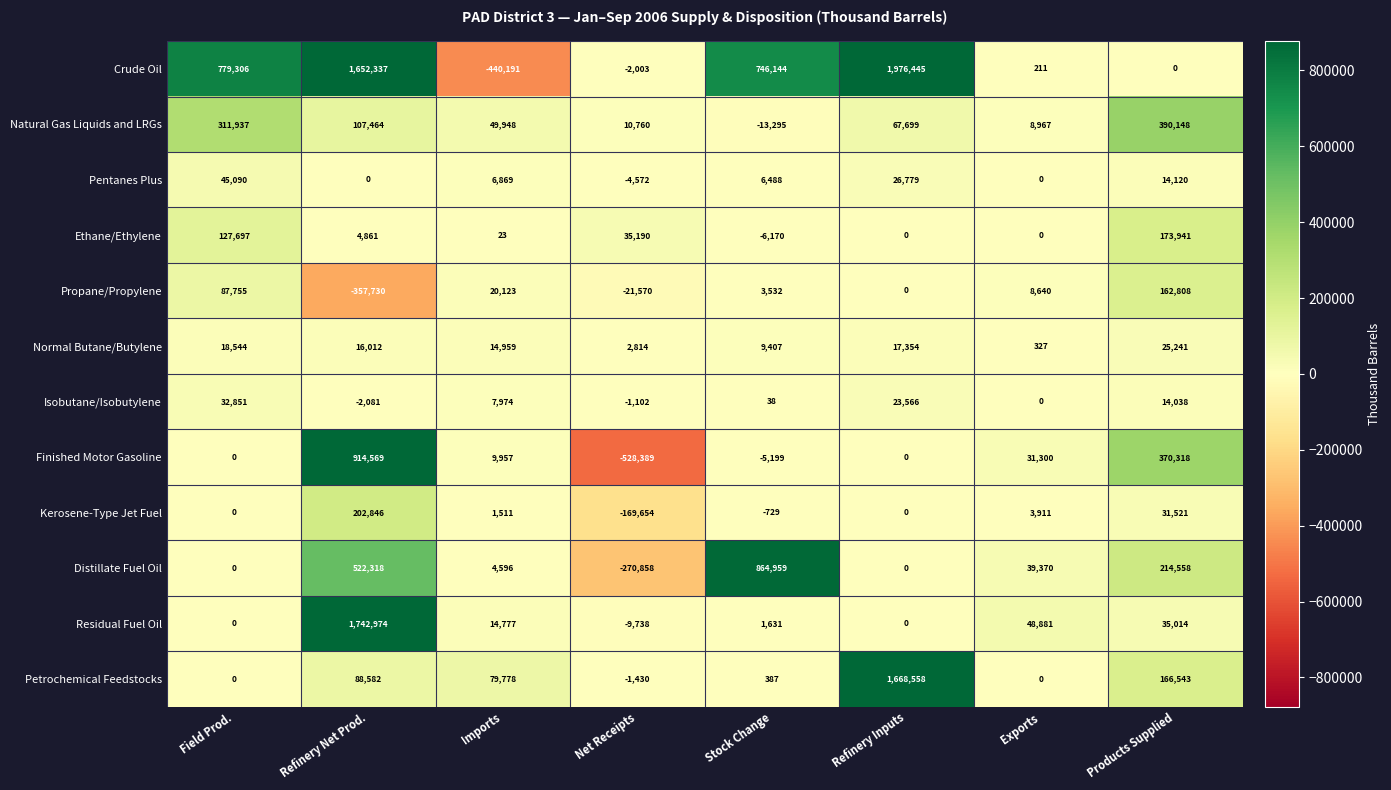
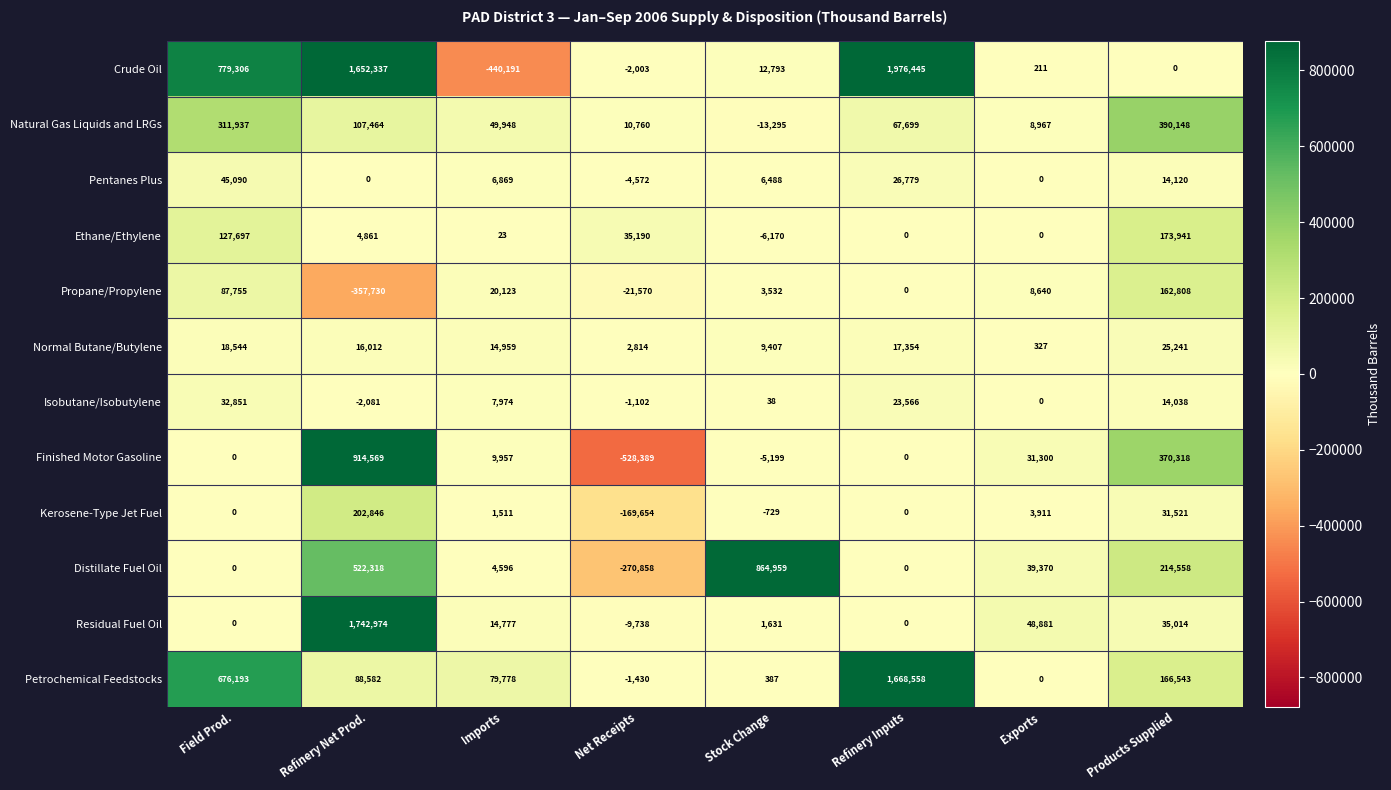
  {
    "Crude Oil": {
      "Field Prod.": "779,306",
      "Refinery Net Prod.": "1,652,337",
      "Imports": "-440,191",
      "Net Receipts": "-2,003",
-     "Stock Change": "746,144",
+     "Stock Change": "12,793",
      "Refinery Inputs": "1,976,445",
      "Exports": "211",
      "Products Supplied": "0"
    },
    "Natural Gas Liquids and LRGs": {
      "Field Prod.": "311,937",
      "Refinery Net Prod.": "107,464",
      "Imports": "49,948",
      "Net Receipts": "10,760",
      "Stock Change": "-13,295",
      "Refinery Inputs": "67,699",
      "Exports": "8,967",
      "Products Supplied": "390,148"
    },
    "Pentanes Plus": {
      "Field Prod.": "45,090",
      "Refinery Net Prod.": "0",
      "Imports": "6,869",
      "Net Receipts": "-4,572",
      "Stock Change": "6,488",
      "Refinery Inputs": "26,779",
      "Exports": "0",
      "Products Supplied": "14,120"
    },
    "Ethane/Ethylene": {
      "Field Prod.": "127,697",
      "Refinery Net Prod.": "4,861",
      "Imports": "23",
      "Net Receipts": "35,190",
      "Stock Change": "-6,170",
      "Refinery Inputs": "0",
      "Exports": "0",
      "Products Supplied": "173,941"
    },
    "Propane/Propylene": {
      "Field Prod.": "87,755",
      "Refinery Net Prod.": "-357,730",
      "Imports": "20,123",
      "Net Receipts": "-21,570",
      "Stock Change": "3,532",
      "Refinery Inputs": "0",
      "Exports": "8,640",
      "Products Supplied": "162,808"
    },
    "Normal Butane/Butylene": {
      "Field Prod.": "18,544",
      "Refinery Net Prod.": "16,012",
      "Imports": "14,959",
      "Net Receipts": "2,814",
      "Stock Change": "9,407",
      "Refinery Inputs": "17,354",
      "Exports": "327",
      "Products Supplied": "25,241"
    },
    "Isobutane/Isobutylene": {
      "Field Prod.": "32,851",
      "Refinery Net Prod.": "-2,081",
      "Imports": "7,974",
      "Net Receipts": "-1,102",
      "Stock Change": "38",
      "Refinery Inputs": "23,566",
      "Exports": "0",
      "Products Supplied": "14,038"
    },
    "Finished Motor Gasoline": {
      "Field Prod.": "0",
      "Refinery Net Prod.": "914,569",
      "Imports": "9,957",
      "Net Receipts": "-528,389",
      "Stock Change": "-5,199",
      "Refinery Inputs": "0",
      "Exports": "31,300",
      "Products Supplied": "370,318"
    },
    "Kerosene-Type Jet Fuel": {
      "Field Prod.": "0",
      "Refinery Net Prod.": "202,846",
      "Imports": "1,511",
      "Net Receipts": "-169,654",
      "Stock Change": "-729",
      "Refinery Inputs": "0",
      "Exports": "3,911",
      "Products Supplied": "31,521"
    },
    "Distillate Fuel Oil": {
      "Field Prod.": "0",
      "Refinery Net Prod.": "522,318",
      "Imports": "4,596",
      "Net Receipts": "-270,858",
      "Stock Change": "864,959",
      "Refinery Inputs": "0",
      "Exports": "39,370",
      "Products Supplied": "214,558"
    },
    "Residual Fuel Oil": {
      "Field Prod.": "0",
      "Refinery Net Prod.": "1,742,974",
      "Imports": "14,777",
      "Net Receipts": "-9,738",
      "Stock Change": "1,631",
      "Refinery Inputs": "0",
      "Exports": "48,881",
      "Products Supplied": "35,014"
    },
    "Petrochemical Feedstocks": {
-     "Field Prod.": "0",
+     "Field Prod.": "676,193",
      "Refinery Net Prod.": "88,582",
      "Imports": "79,778",
      "Net Receipts": "-1,430",
      "Stock Change": "387",
      "Refinery Inputs": "1,668,558",
      "Exports": "0",
      "Products Supplied": "166,543"
    }
  }
